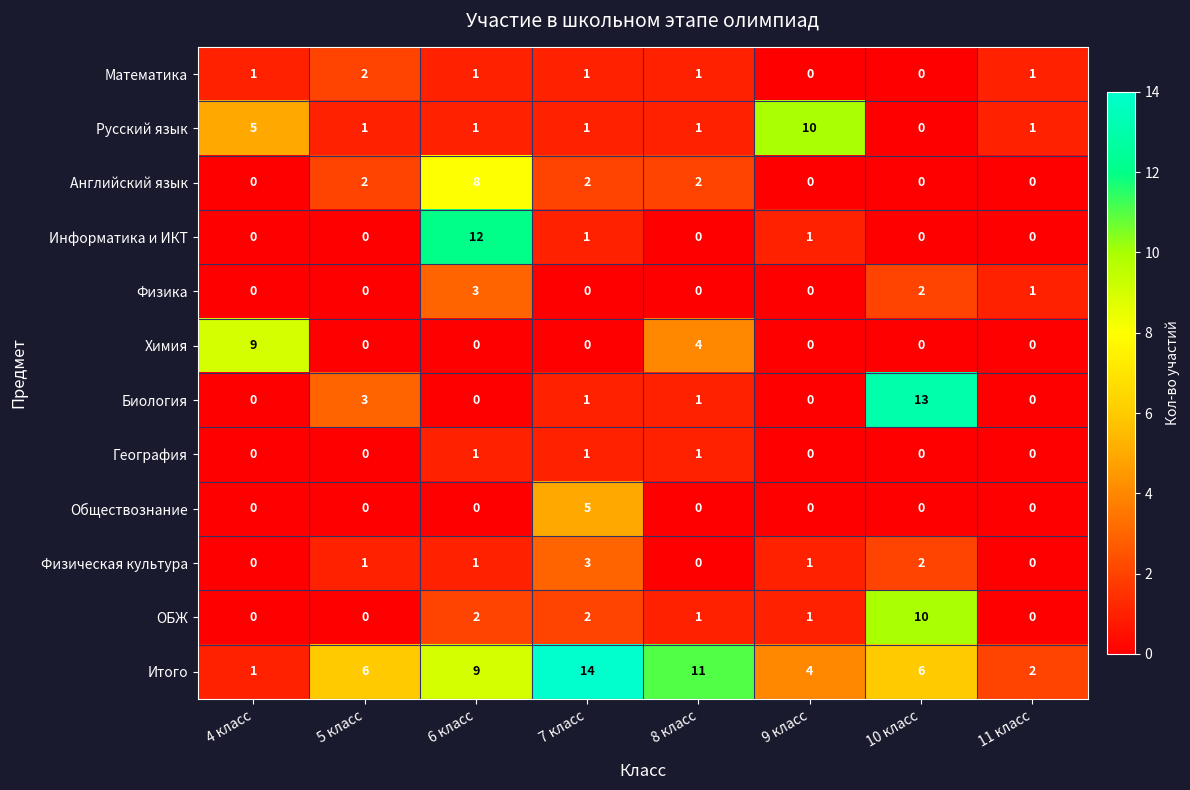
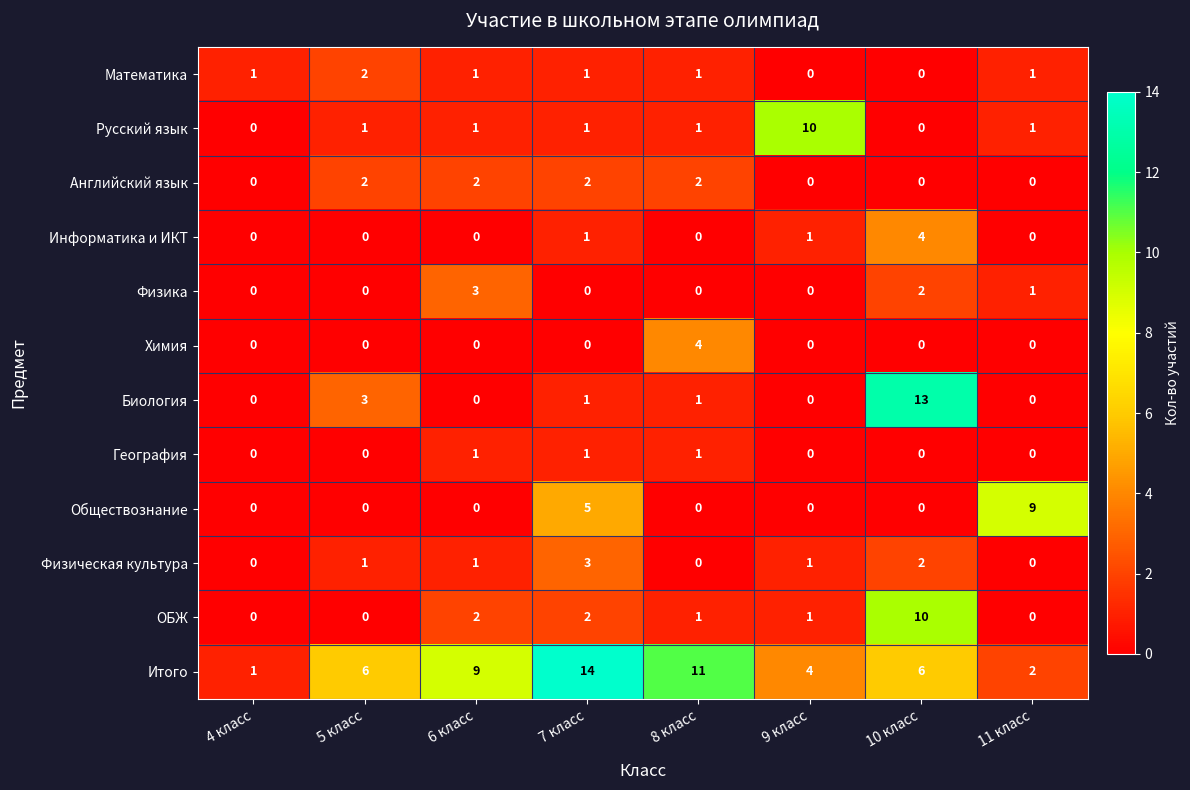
  {
    "Математика": {
      "4 класс": 1,
      "5 класс": 2,
      "6 класс": 1,
      "7 класс": 1,
      "8 класс": 1,
      "9 класс": 0,
      "10 класс": 0,
      "11 класс": 1
    },
    "Русский язык": {
-     "4 класс": 5,
+     "4 класс": 0,
      "5 класс": 1,
      "6 класс": 1,
      "7 класс": 1,
      "8 класс": 1,
      "9 класс": 10,
      "10 класс": 0,
      "11 класс": 1
    },
    "Английский язык": {
      "4 класс": 0,
      "5 класс": 2,
-     "6 класс": 8,
+     "6 класс": 2,
      "7 класс": 2,
      "8 класс": 2,
      "9 класс": 0,
      "10 класс": 0,
      "11 класс": 0
    },
    "Информатика и ИКТ": {
      "4 класс": 0,
      "5 класс": 0,
-     "6 класс": 12,
+     "6 класс": 0,
      "7 класс": 1,
      "8 класс": 0,
      "9 класс": 1,
-     "10 класс": 0,
+     "10 класс": 4,
      "11 класс": 0
    },
    "Физика": {
      "4 класс": 0,
      "5 класс": 0,
      "6 класс": 3,
      "7 класс": 0,
      "8 класс": 0,
      "9 класс": 0,
      "10 класс": 2,
      "11 класс": 1
    },
    "Химия": {
-     "4 класс": 9,
+     "4 класс": 0,
      "5 класс": 0,
      "6 класс": 0,
      "7 класс": 0,
      "8 класс": 4,
      "9 класс": 0,
      "10 класс": 0,
      "11 класс": 0
    },
    "Биология": {
      "4 класс": 0,
      "5 класс": 3,
      "6 класс": 0,
      "7 класс": 1,
      "8 класс": 1,
      "9 класс": 0,
      "10 класс": 13,
      "11 класс": 0
    },
    "География": {
      "4 класс": 0,
      "5 класс": 0,
      "6 класс": 1,
      "7 класс": 1,
      "8 класс": 1,
      "9 класс": 0,
      "10 класс": 0,
      "11 класс": 0
    },
    "Обществознание": {
      "4 класс": 0,
      "5 класс": 0,
      "6 класс": 0,
      "7 класс": 5,
      "8 класс": 0,
      "9 класс": 0,
      "10 класс": 0,
-     "11 класс": 0
+     "11 класс": 9
    },
    "Физическая культура": {
      "4 класс": 0,
      "5 класс": 1,
      "6 класс": 1,
      "7 класс": 3,
      "8 класс": 0,
      "9 класс": 1,
      "10 класс": 2,
      "11 класс": 0
    },
    "ОБЖ": {
      "4 класс": 0,
      "5 класс": 0,
      "6 класс": 2,
      "7 класс": 2,
      "8 класс": 1,
      "9 класс": 1,
      "10 класс": 10,
      "11 класс": 0
    },
    "Итого": {
      "4 класс": 1,
      "5 класс": 6,
      "6 класс": 9,
      "7 класс": 14,
      "8 класс": 11,
      "9 класс": 4,
      "10 класс": 6,
      "11 класс": 2
    }
  }
